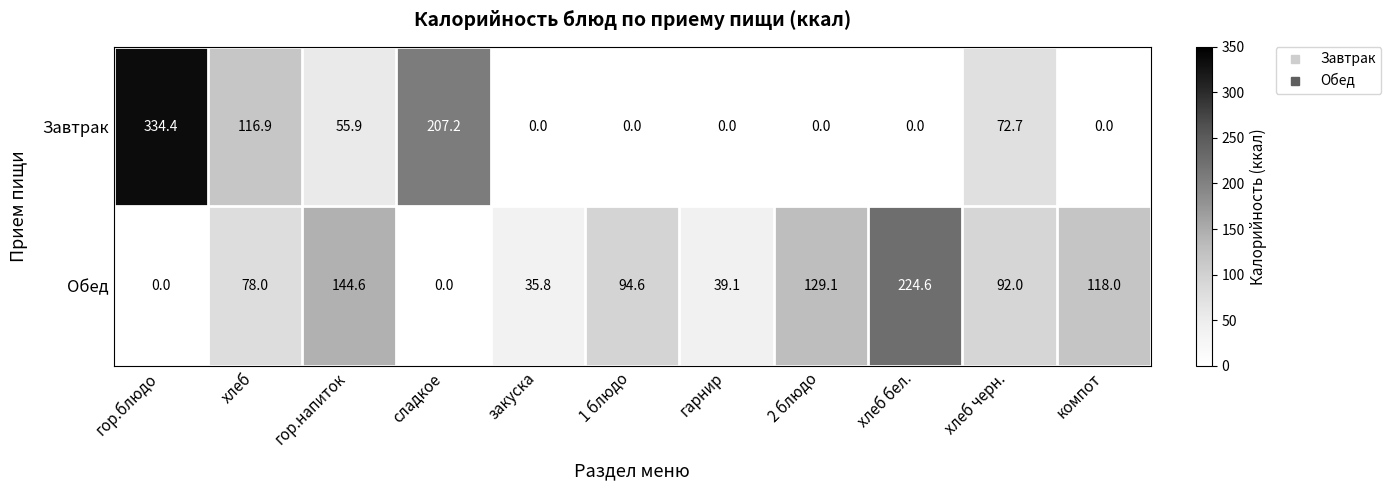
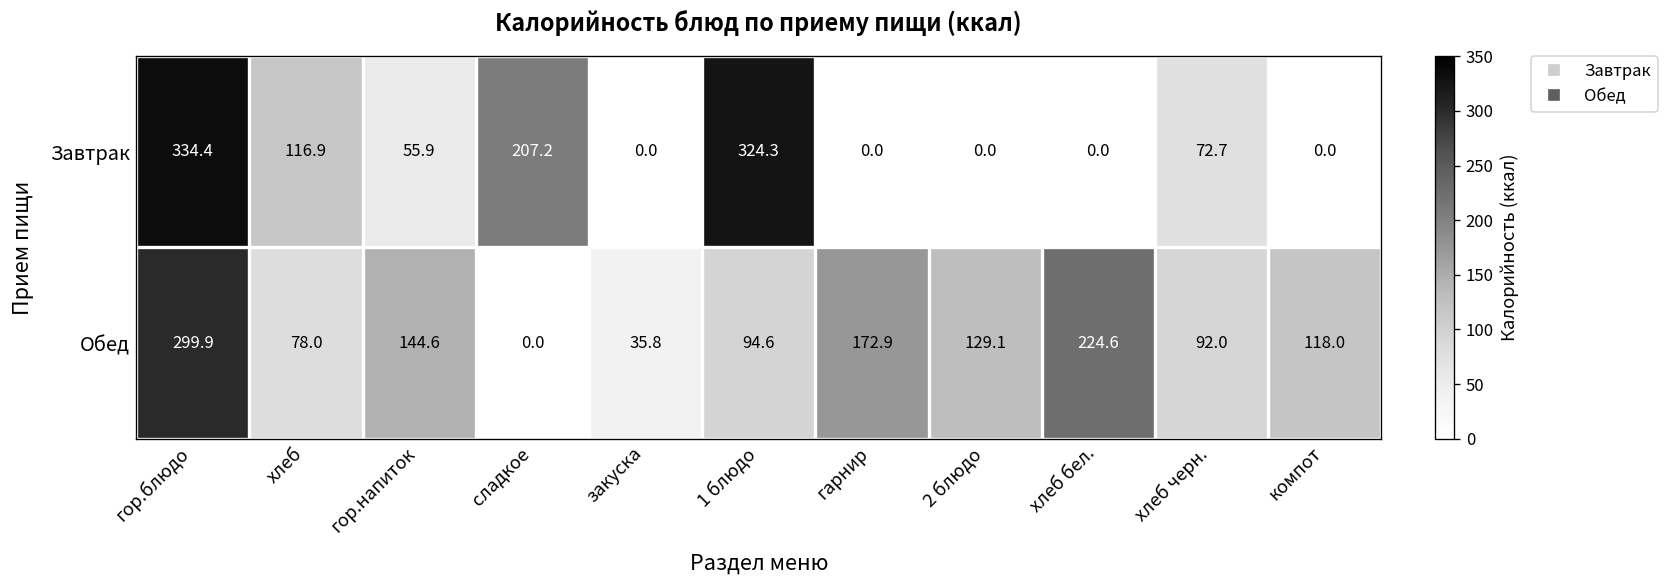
  {
    "Завтрак": {
      "гор.блюдо": 334.4,
      "хлеб": 116.9,
      "гор.напиток": 55.9,
      "сладкое": 207.2,
      "закуска": 0.0,
-     "1 блюдо": 0.0,
+     "1 блюдо": 324.3,
      "гарнир": 0.0,
      "2 блюдо": 0.0,
      "хлеб бел.": 0.0,
      "хлеб черн.": 72.7,
      "компот": 0.0
    },
    "Обед": {
-     "гор.блюдо": 0.0,
+     "гор.блюдо": 299.9,
      "хлеб": 78.0,
      "гор.напиток": 144.6,
      "сладкое": 0.0,
      "закуска": 35.8,
      "1 блюдо": 94.6,
-     "гарнир": 39.1,
+     "гарнир": 172.9,
      "2 блюдо": 129.1,
      "хлеб бел.": 224.6,
      "хлеб черн.": 92.0,
      "компот": 118.0
    }
  }
